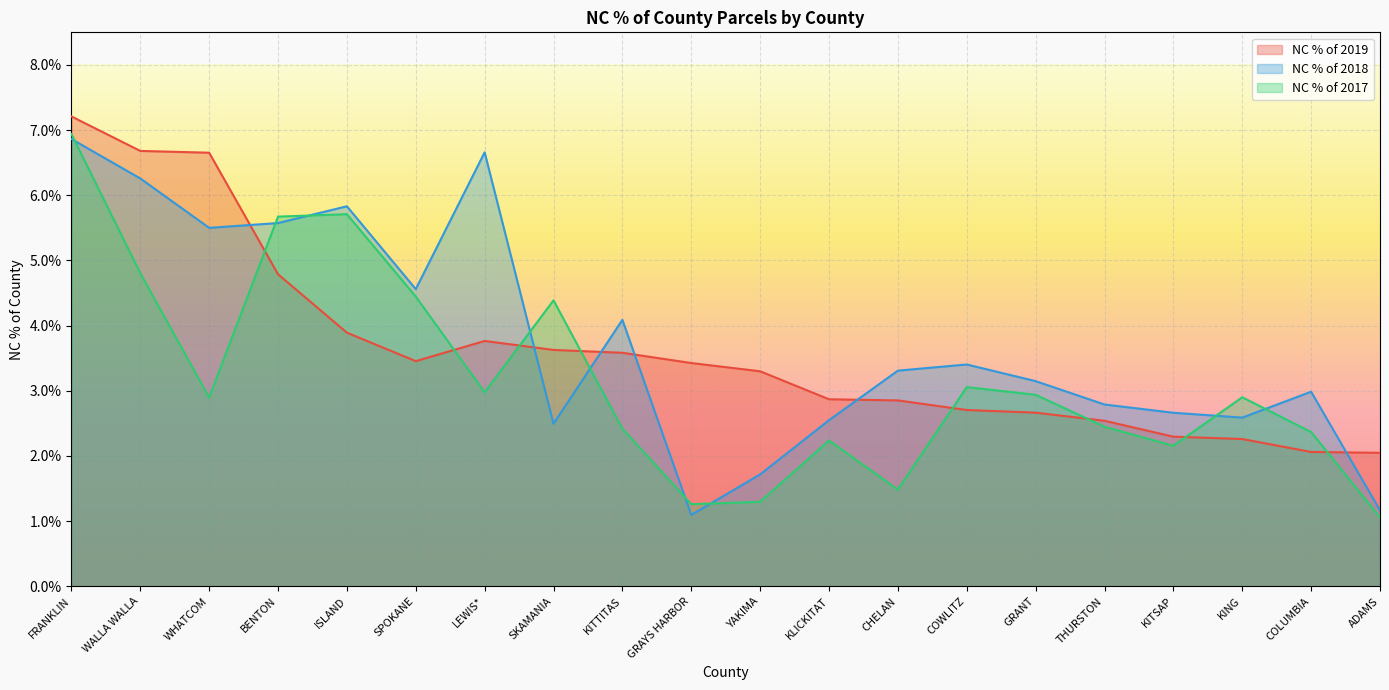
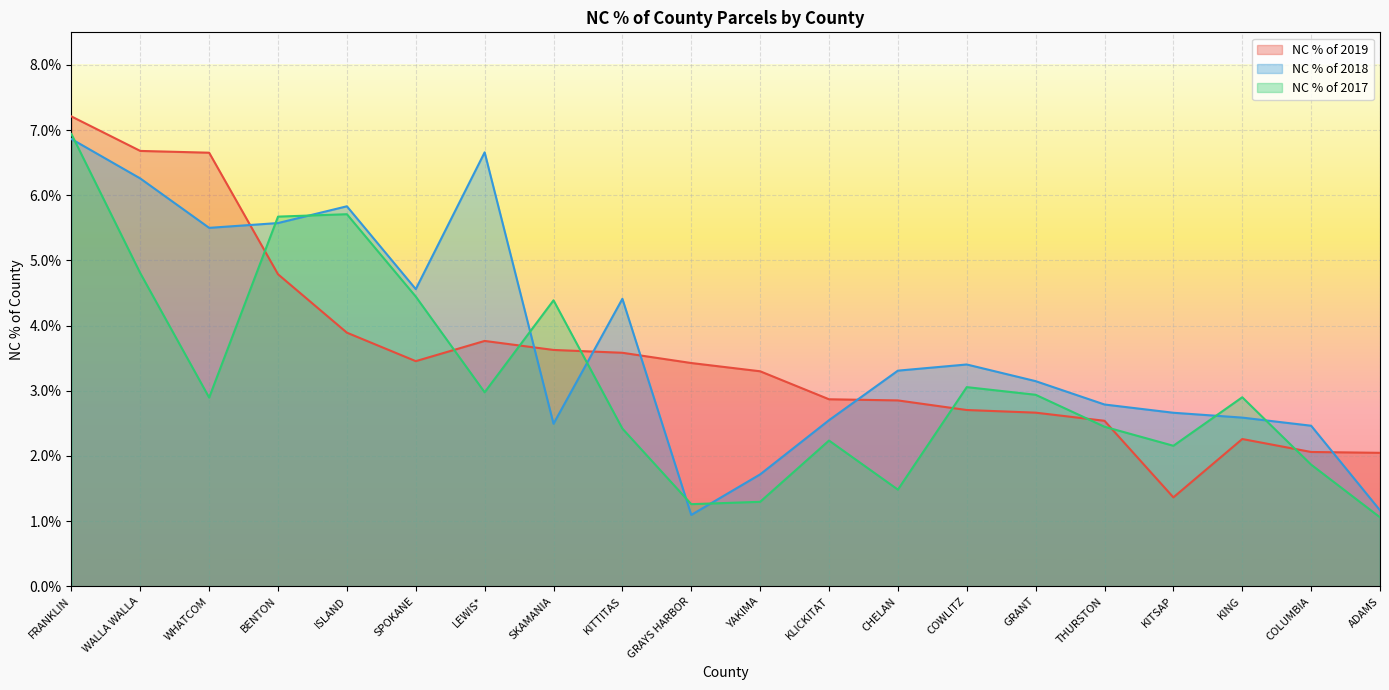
  {
    "NC % of 2019": {
      "FRANKLIN": "7.2%",
      "WALLA WALLA": "6.7%",
      "WHATCOM": "6.7%",
      "BENTON": "4.8%",
      "ISLAND": "3.9%",
      "SPOKANE": "3.5%",
      "LEWIS*": "3.8%",
      "SKAMANIA": "3.6%",
      "KITTITAS": "3.6%",
      "GRAYS HARBOR": "3.4%",
      "YAKIMA": "3.3%",
      "KLICKITAT": "2.9%",
      "CHELAN": "2.9%",
      "COWLITZ": "2.7%",
      "GRANT": "2.7%",
      "THURSTON": "2.5%",
-     "KITSAP": "2.3%",
+     "KITSAP": "1.4%",
      "KING": "2.3%",
      "COLUMBIA": "2.1%",
      "ADAMS": "2.0%"
    },
    "NC % of 2018": {
      "FRANKLIN": "6.9%",
      "WALLA WALLA": "6.3%",
      "WHATCOM": "5.5%",
      "BENTON": "5.6%",
      "ISLAND": "5.8%",
      "SPOKANE": "4.6%",
      "LEWIS*": "6.7%",
      "SKAMANIA": "2.5%",
-     "KITTITAS": "4.1%",
+     "KITTITAS": "4.4%",
      "GRAYS HARBOR": "1.1%",
      "YAKIMA": "1.7%",
      "KLICKITAT": "2.5%",
      "CHELAN": "3.3%",
      "COWLITZ": "3.4%",
      "GRANT": "3.1%",
      "THURSTON": "2.8%",
      "KITSAP": "2.7%",
      "KING": "2.6%",
-     "COLUMBIA": "3.0%",
+     "COLUMBIA": "2.5%",
      "ADAMS": "1.2%"
    },
    "NC % of 2017": {
      "FRANKLIN": "6.9%",
      "WALLA WALLA": "4.8%",
      "WHATCOM": "2.9%",
      "BENTON": "5.7%",
      "ISLAND": "5.7%",
      "SPOKANE": "4.4%",
      "LEWIS*": "3.0%",
      "SKAMANIA": "4.4%",
      "KITTITAS": "2.4%",
      "GRAYS HARBOR": "1.3%",
      "YAKIMA": "1.3%",
      "KLICKITAT": "2.2%",
      "CHELAN": "1.5%",
      "COWLITZ": "3.1%",
      "GRANT": "2.9%",
      "THURSTON": "2.4%",
      "KITSAP": "2.2%",
      "KING": "2.9%",
-     "COLUMBIA": "2.4%",
+     "COLUMBIA": "1.9%",
      "ADAMS": "1.1%"
    }
  }
